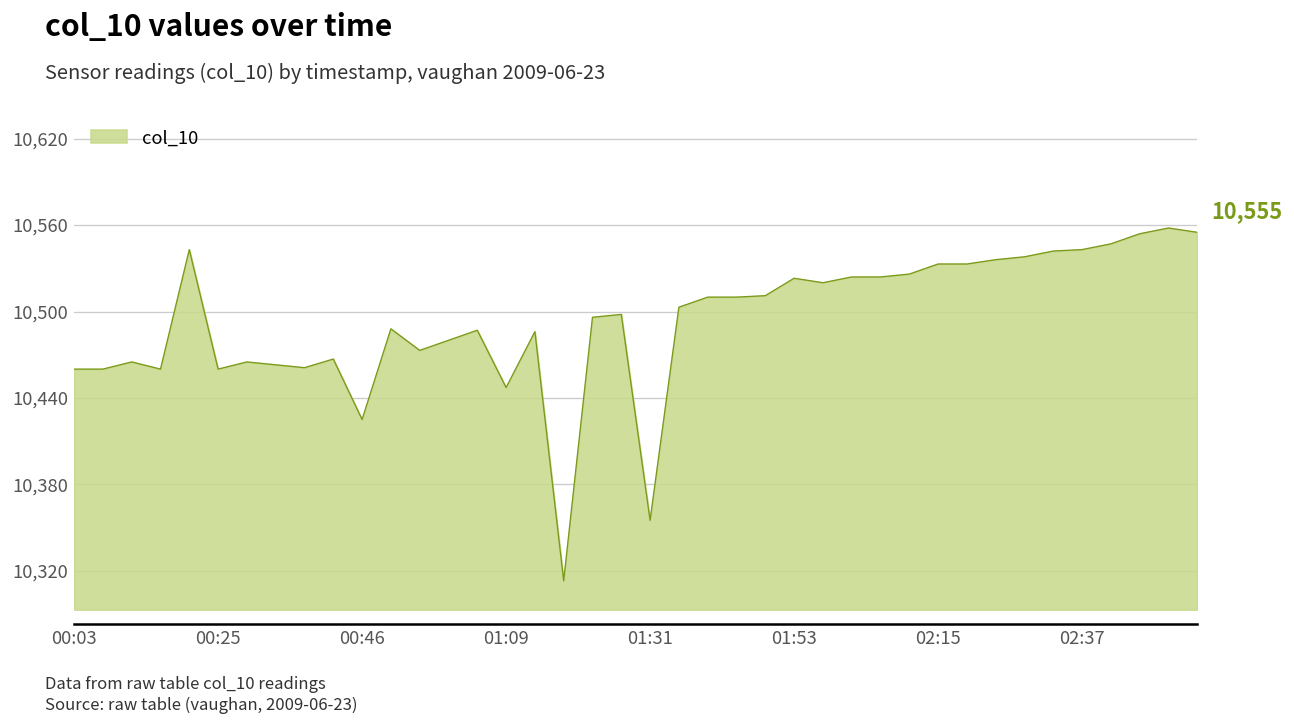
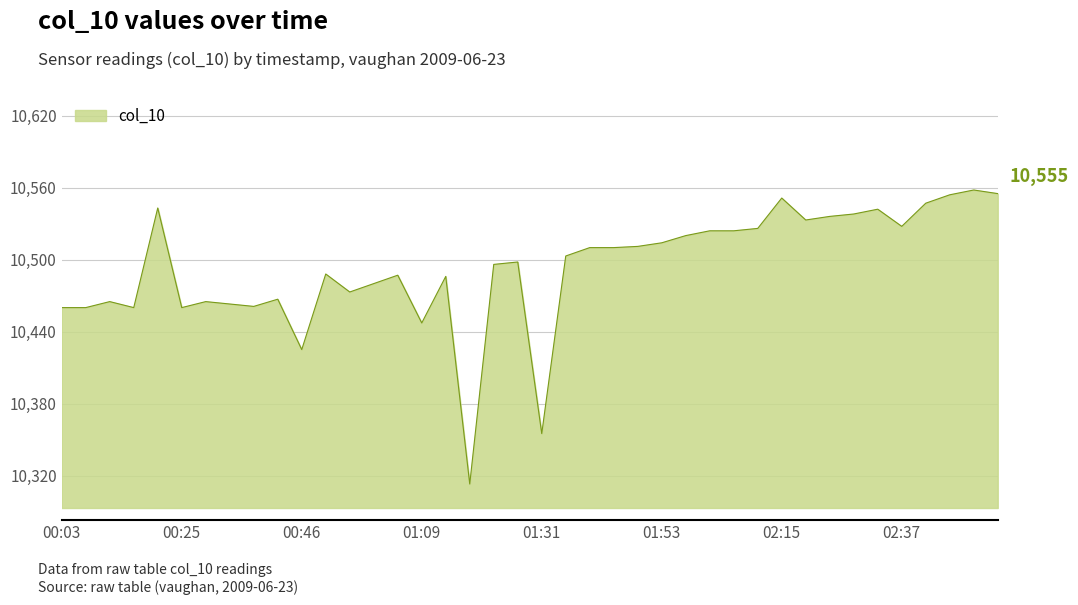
  {
    "00:03": "10,460",
    "00:25": "10,460",
    "00:46": "10,425",
    "01:09": "10,447",
    "01:31": "10,355",
-   "01:53": "10,523",
-   "02:15": "10,533",
-   "02:37": "10,543"
+   "01:53": "10,514",
+   "02:15": "10,551",
+   "02:37": "10,528"
  }
